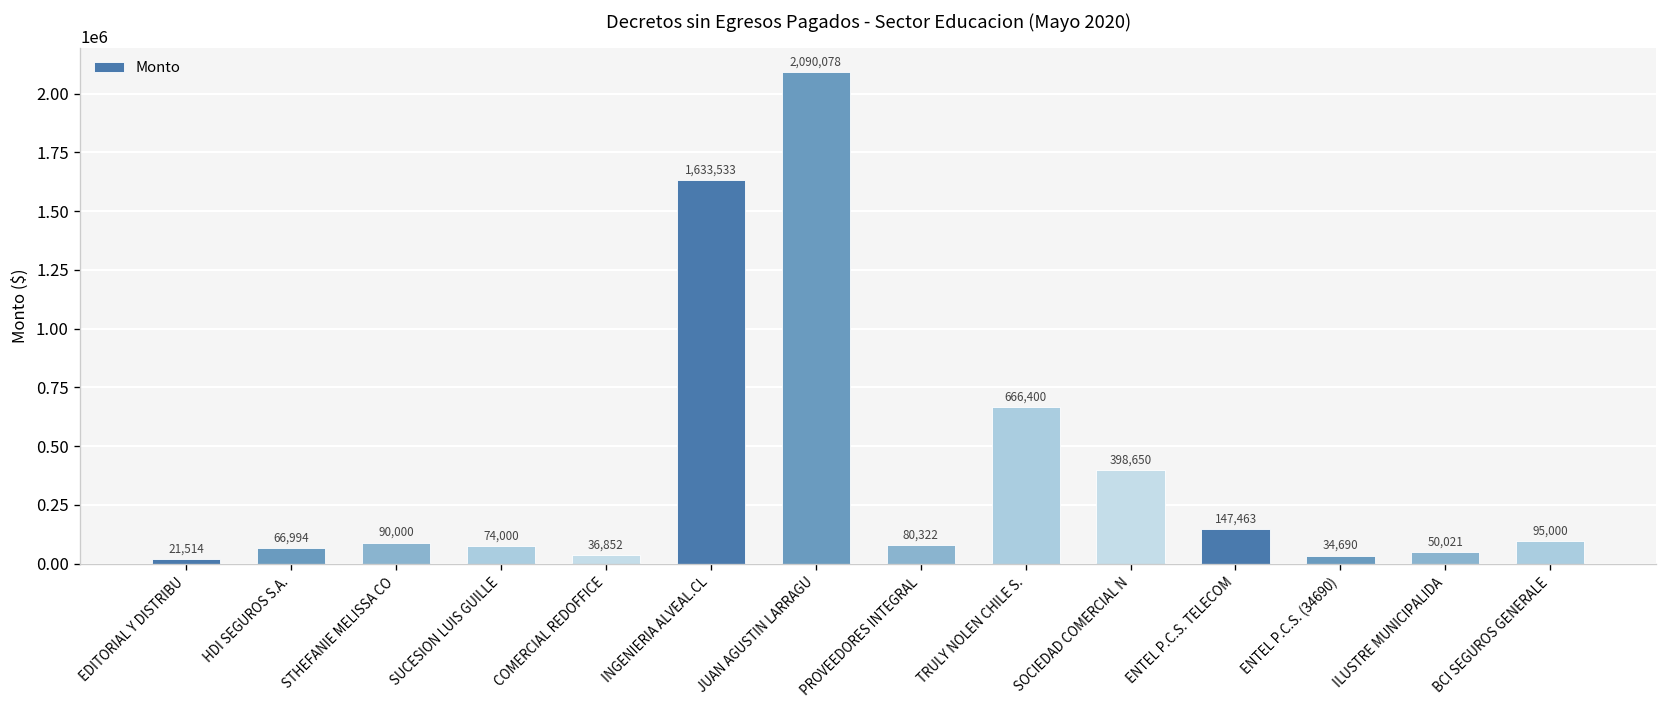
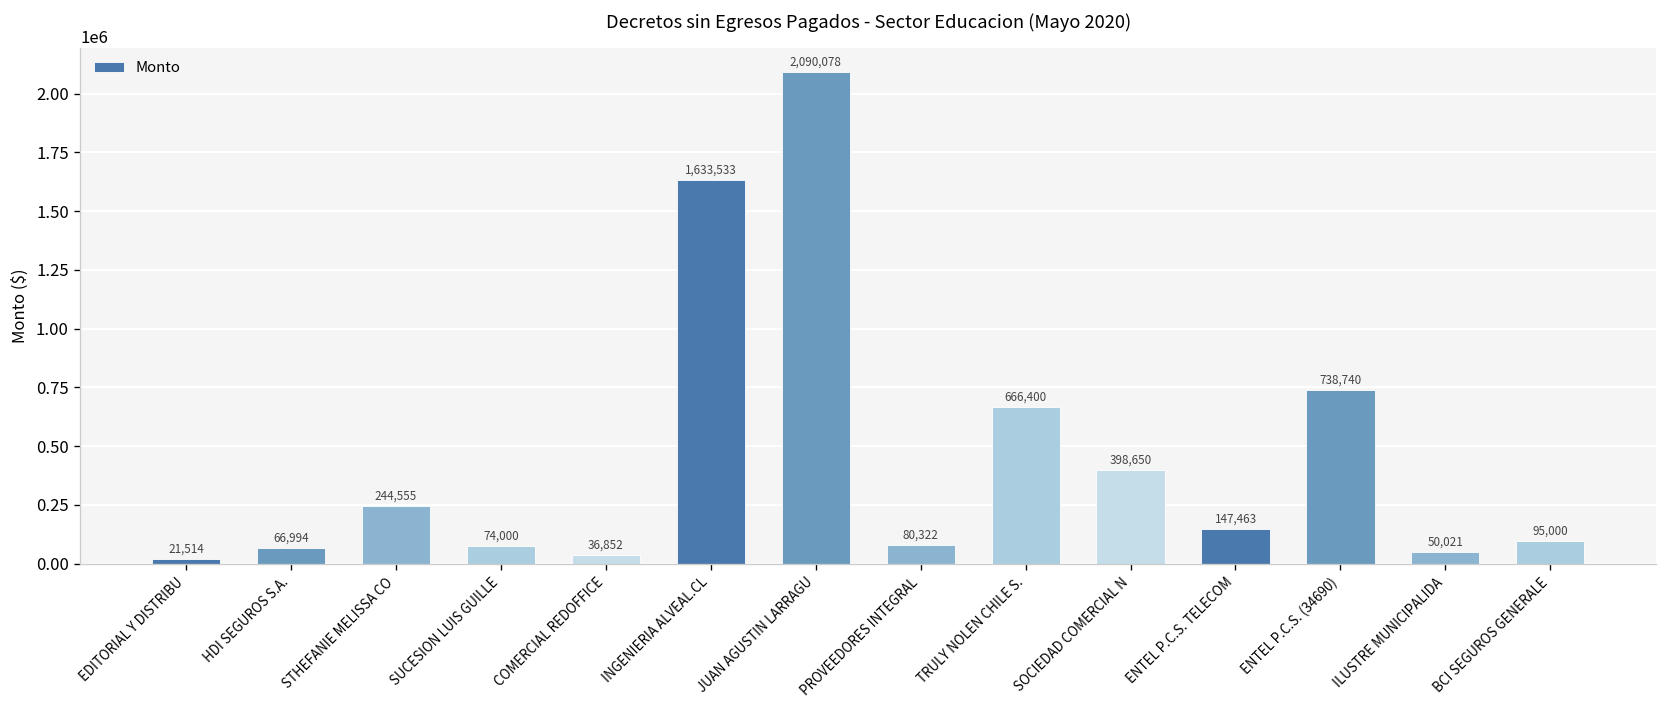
  {
    "EDITORIAL Y DISTRIBU": "21,514",
    "HDI SEGUROS S.A.": "66,994",
-   "STHEFANIE MELISSA CO": "90,000",
+   "STHEFANIE MELISSA CO": "244,555",
    "SUCESION LUIS GUILLE": "74,000",
    "COMERCIAL REDOFFICE": "36,852",
    "INGENIERIA ALVEAL.CL": "1,633,533",
    "JUAN AGUSTIN LARRAGU": "2,090,078",
    "PROVEEDORES INTEGRAL": "80,322",
    "TRULY NOLEN CHILE S.": "666,400",
    "SOCIEDAD COMERCIAL N": "398,650",
    "ENTEL P.C.S. TELECOM": "147,463",
-   "ENTEL P.C.S. (34690)": "34,690",
+   "ENTEL P.C.S. (34690)": "738,740",
    "ILUSTRE MUNICIPALIDA": "50,021",
    "BCI SEGUROS GENERALE": "95,000"
  }
